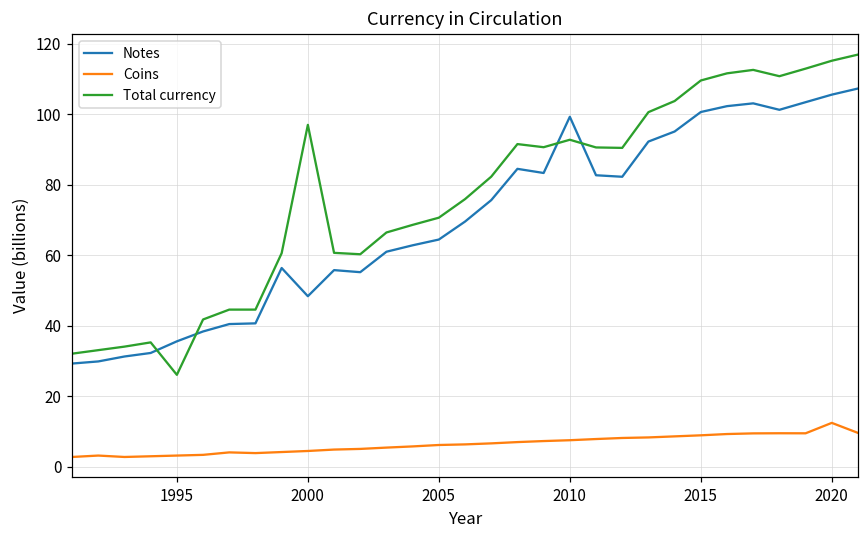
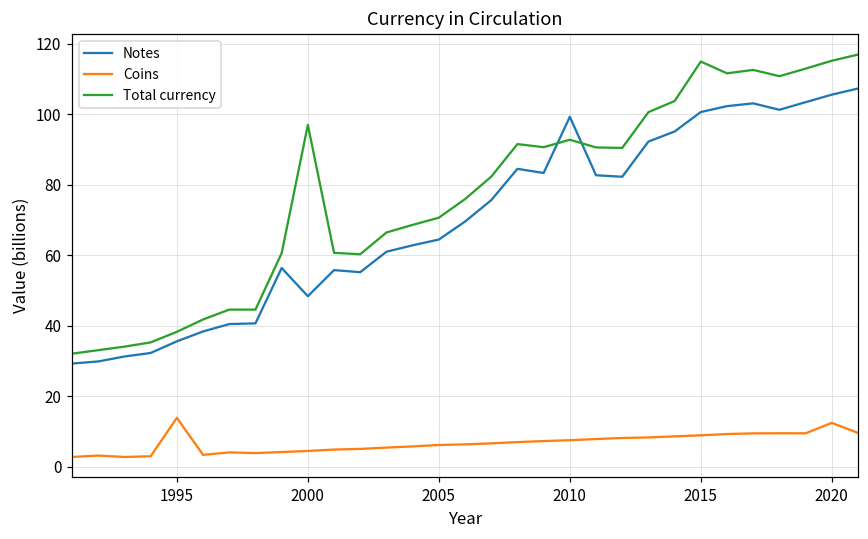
  {
    "Notes": {
      "1995": 36,
      "2000": 48,
      "2005": 64,
      "2010": 99,
      "2015": 101,
      "2020": 106
    },
    "Coins": {
-     "1995": 3,
+     "1995": 14,
      "2000": 5,
      "2005": 6,
      "2010": 8,
      "2015": 9,
      "2020": 12
    },
    "Total currency": {
-     "1995": 26,
+     "1995": 38,
      "2000": 97,
      "2005": 71,
      "2010": 93,
-     "2015": 110,
+     "2015": 115,
      "2020": 115
    }
  }
